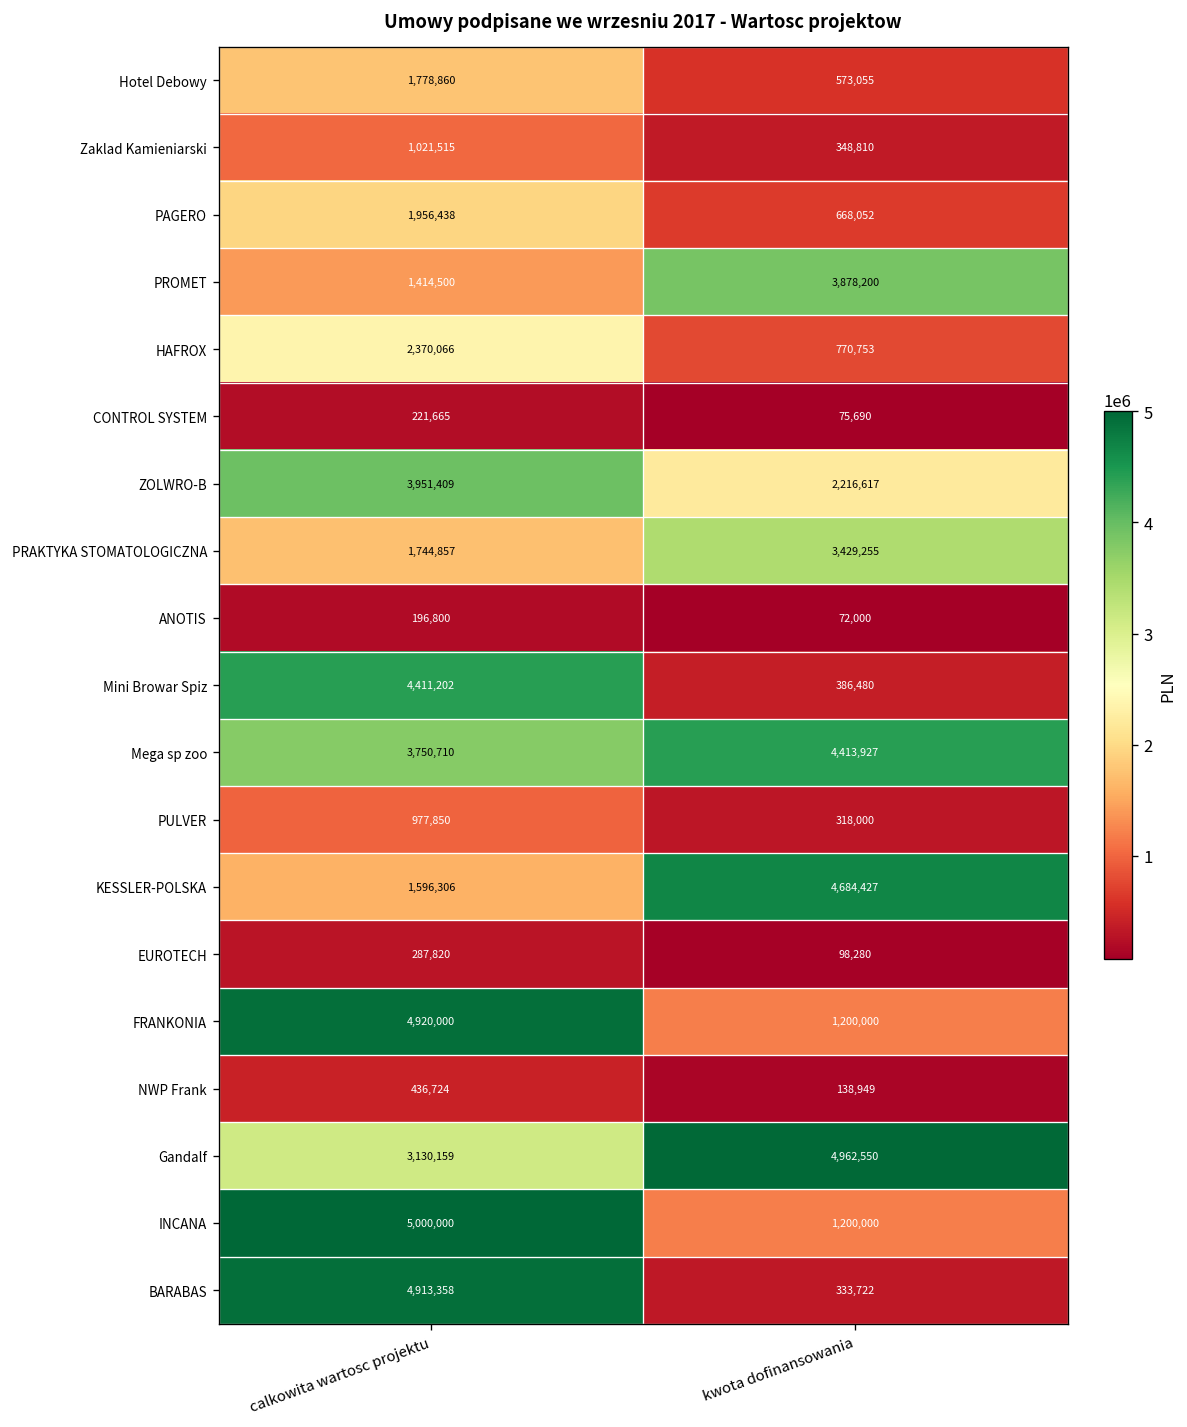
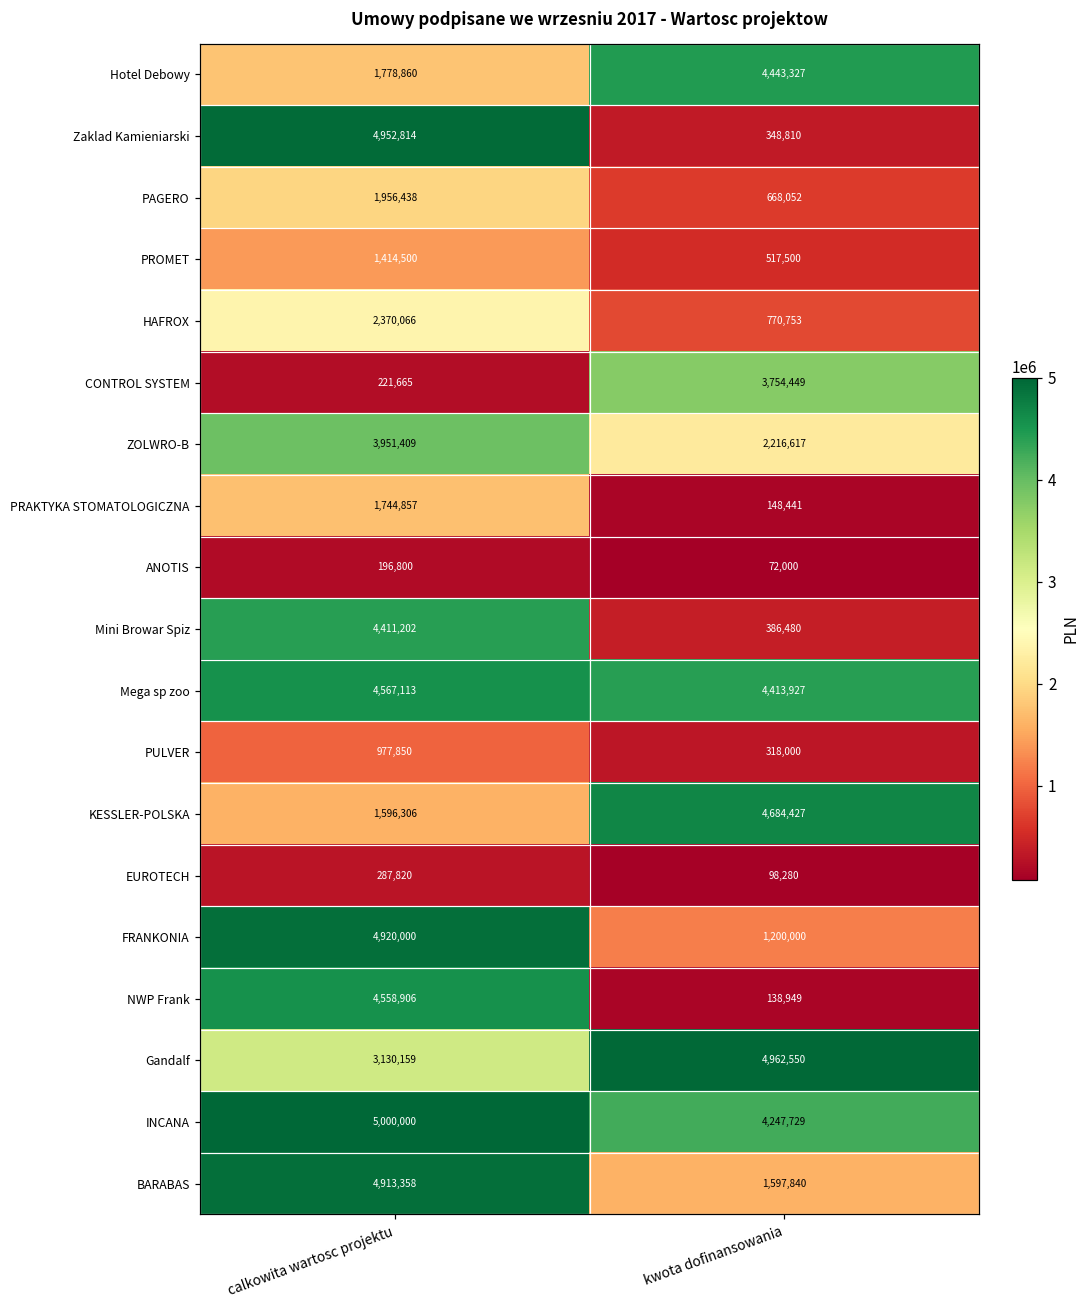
  {
    "Hotel Debowy": {
      "calkowita wartosc projektu": "1,778,860",
-     "kwota dofinansowania": "573,055"
+     "kwota dofinansowania": "4,443,327"
    },
    "Zaklad Kamieniarski": {
-     "calkowita wartosc projektu": "1,021,515",
+     "calkowita wartosc projektu": "4,952,814",
      "kwota dofinansowania": "348,810"
    },
    "PAGERO": {
      "calkowita wartosc projektu": "1,956,438",
      "kwota dofinansowania": "668,052"
    },
    "PROMET": {
      "calkowita wartosc projektu": "1,414,500",
-     "kwota dofinansowania": "3,878,200"
+     "kwota dofinansowania": "517,500"
    },
    "HAFROX": {
      "calkowita wartosc projektu": "2,370,066",
      "kwota dofinansowania": "770,753"
    },
    "CONTROL SYSTEM": {
      "calkowita wartosc projektu": "221,665",
-     "kwota dofinansowania": "75,690"
+     "kwota dofinansowania": "3,754,449"
    },
    "ZOLWRO-B": {
      "calkowita wartosc projektu": "3,951,409",
      "kwota dofinansowania": "2,216,617"
    },
    "PRAKTYKA STOMATOLOGICZNA": {
      "calkowita wartosc projektu": "1,744,857",
-     "kwota dofinansowania": "3,429,255"
+     "kwota dofinansowania": "148,441"
    },
    "ANOTIS": {
      "calkowita wartosc projektu": "196,800",
      "kwota dofinansowania": "72,000"
    },
    "Mini Browar Spiz": {
      "calkowita wartosc projektu": "4,411,202",
      "kwota dofinansowania": "386,480"
    },
    "Mega sp zoo": {
-     "calkowita wartosc projektu": "3,750,710",
+     "calkowita wartosc projektu": "4,567,113",
      "kwota dofinansowania": "4,413,927"
    },
    "PULVER": {
      "calkowita wartosc projektu": "977,850",
      "kwota dofinansowania": "318,000"
    },
    "KESSLER-POLSKA": {
      "calkowita wartosc projektu": "1,596,306",
      "kwota dofinansowania": "4,684,427"
    },
    "EUROTECH": {
      "calkowita wartosc projektu": "287,820",
      "kwota dofinansowania": "98,280"
    },
    "FRANKONIA": {
      "calkowita wartosc projektu": "4,920,000",
      "kwota dofinansowania": "1,200,000"
    },
    "NWP Frank": {
-     "calkowita wartosc projektu": "436,724",
+     "calkowita wartosc projektu": "4,558,906",
      "kwota dofinansowania": "138,949"
    },
    "Gandalf": {
      "calkowita wartosc projektu": "3,130,159",
      "kwota dofinansowania": "4,962,550"
    },
    "INCANA": {
      "calkowita wartosc projektu": "5,000,000",
-     "kwota dofinansowania": "1,200,000"
+     "kwota dofinansowania": "4,247,729"
    },
    "BARABAS": {
      "calkowita wartosc projektu": "4,913,358",
-     "kwota dofinansowania": "333,722"
+     "kwota dofinansowania": "1,597,840"
    }
  }
